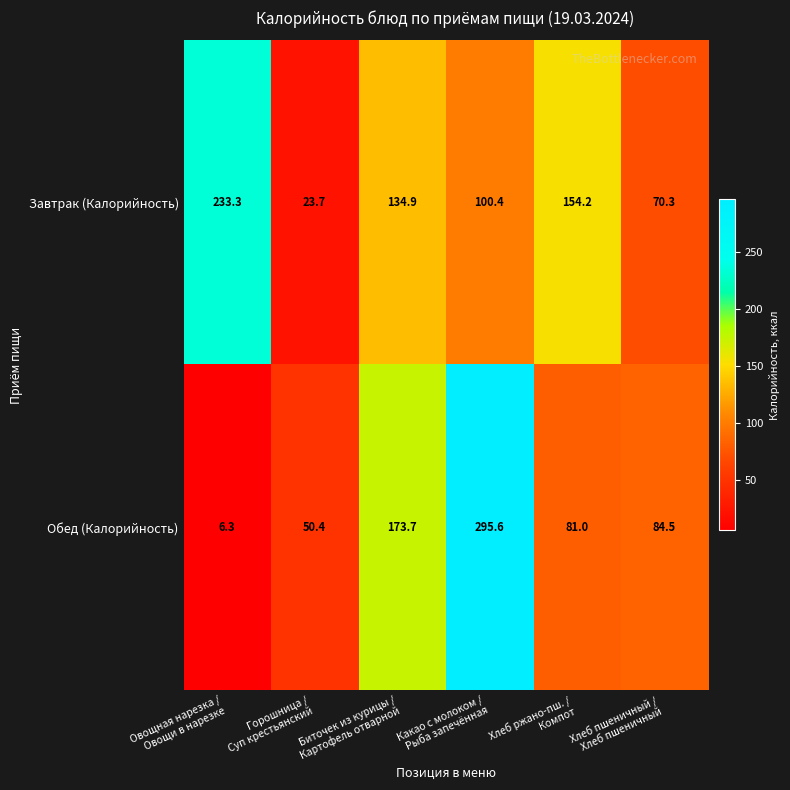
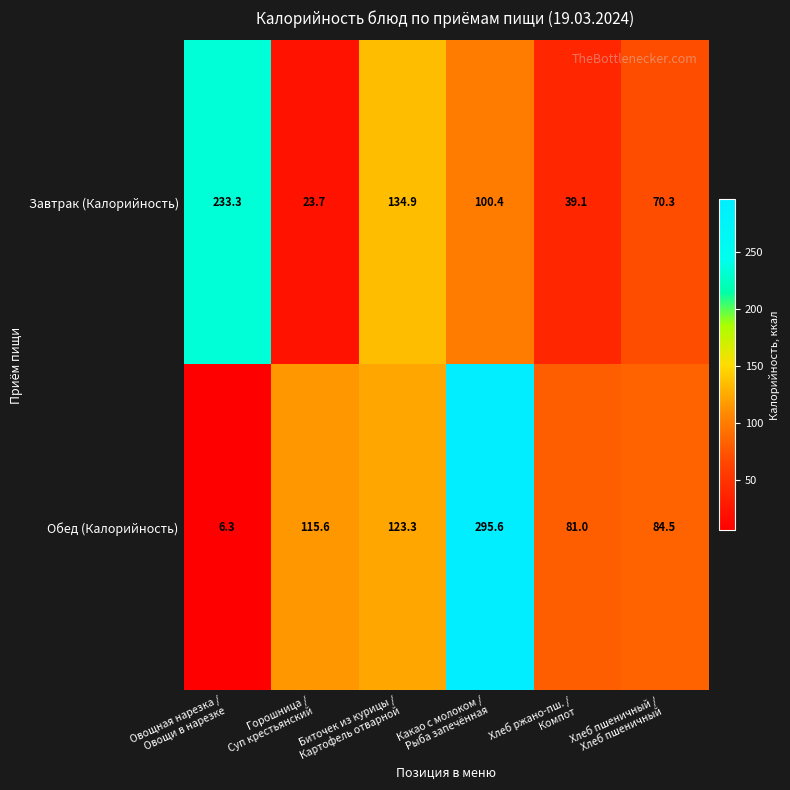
  {
    "Завтрак (Калорийность)": {
      "Овощная нарезка / Овощи в нарезке": 233.3,
      "Горошница / Суп крестьянский": 23.7,
      "Биточек из курицы / Картофель отварной": 134.9,
      "Какао с молоком / Рыба запечённая": 100.4,
-     "Хлеб ржано-пш. / Компот": 154.2
+     "Хлеб ржано-пш. / Компот": 39.1
    },
    "Обед (Калорийность)": {
      "Овощная нарезка / Овощи в нарезке": 6.3,
-     "Горошница / Суп крестьянский": 50.4,
-     "Биточек из курицы / Картофель отварной": 173.7,
+     "Горошница / Суп крестьянский": 115.6,
+     "Биточек из курицы / Картофель отварной": 123.3,
      "Какао с молоком / Рыба запечённая": 295.6,
      "Хлеб ржано-пш. / Компот": 81.0,
      "Хлеб пшеничный / Хлеб пшеничный": 84.5
    }
  }
